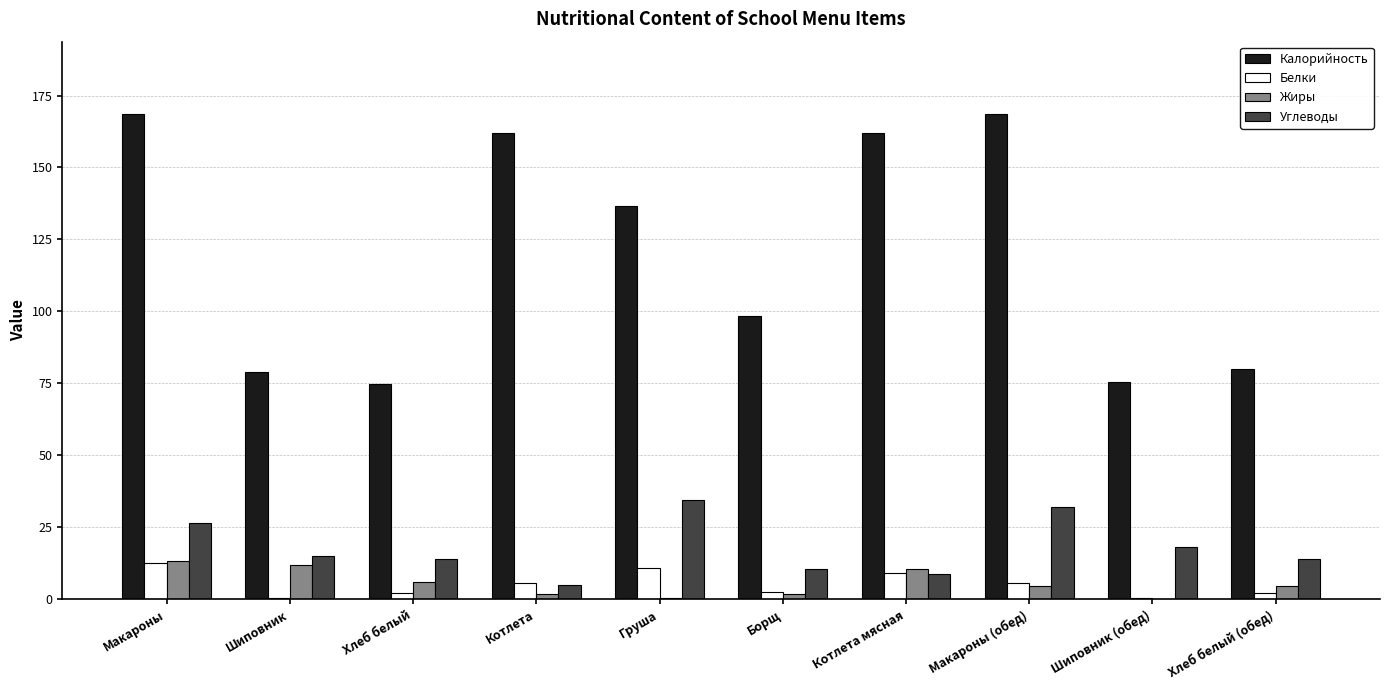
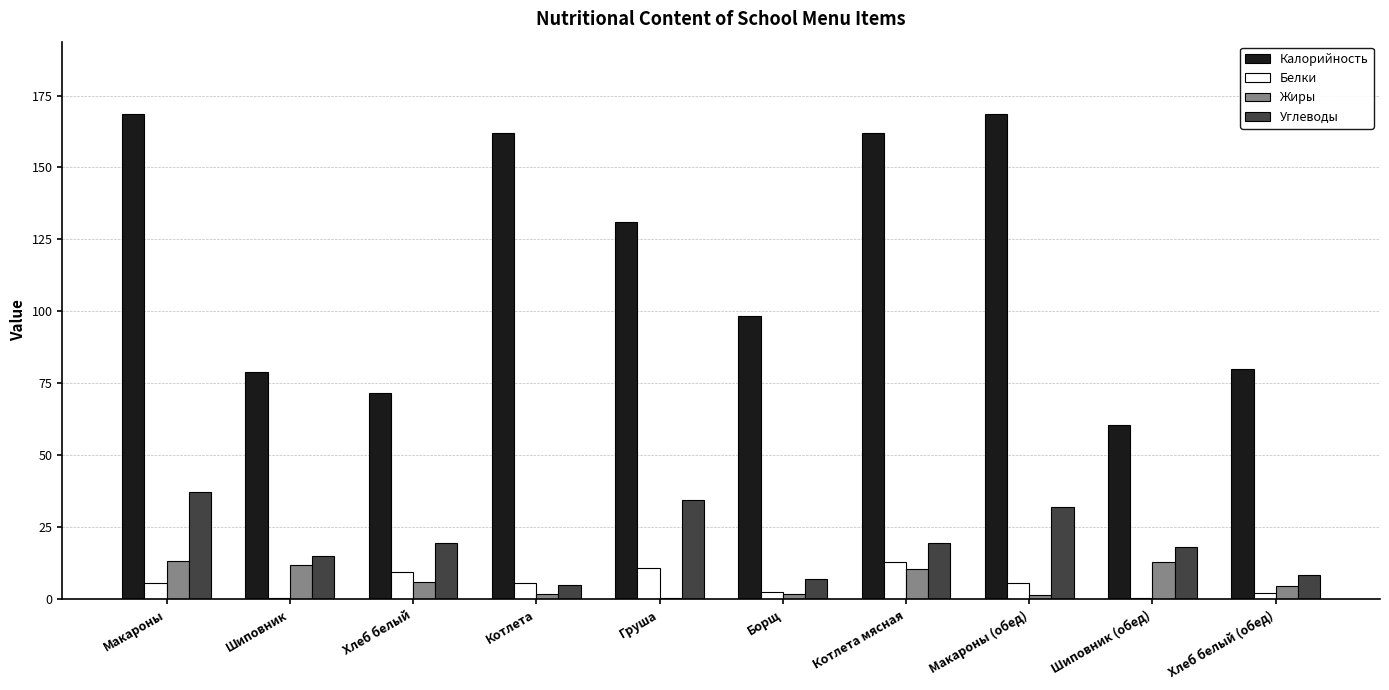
  {
    "Калорийность": {
      "Макароны": 168,
      "Шиповник": 79,
-     "Хлеб белый": 75,
+     "Хлеб белый": 72,
      "Котлета": 162,
-     "Груша": 137,
+     "Груша": 131,
      "Борщ": 98,
      "Котлета мясная": 162,
      "Макароны (обед)": 168,
-     "Шиповник (обед)": 76,
+     "Шиповник (обед)": 60,
      "Хлеб белый (обед)": 80
    },
    "Белки": {
-     "Макароны": 13,
-     "Хлеб белый": 2,
+     "Макароны": 6,
+     "Хлеб белый": 9,
      "Котлета": 6,
      "Груша": 11,
      "Борщ": 2,
-     "Котлета мясная": 9,
+     "Котлета мясная": 13,
      "Макароны (обед)": 6,
      "Хлеб белый (обед)": 2
    },
    "Жиры": {
      "Макароны": 13,
      "Шиповник": 12,
      "Хлеб белый": 6,
      "Котлета": 2,
      "Борщ": 2,
      "Котлета мясная": 11,
-     "Макароны (обед)": 5,
-     "Шиповник (обед)": 0,
+     "Макароны (обед)": 2,
+     "Шиповник (обед)": 13,
      "Хлеб белый (обед)": 4
    },
    "Углеводы": {
-     "Макароны": 26,
+     "Макароны": 37,
      "Шиповник": 15,
-     "Хлеб белый": 14,
+     "Хлеб белый": 20,
      "Котлета": 5,
      "Груша": 35,
-     "Борщ": 11,
-     "Котлета мясная": 9,
+     "Борщ": 7,
+     "Котлета мясная": 19,
      "Макароны (обед)": 32,
      "Шиповник (обед)": 18,
-     "Хлеб белый (обед)": 14
+     "Хлеб белый (обед)": 8
    }
  }
